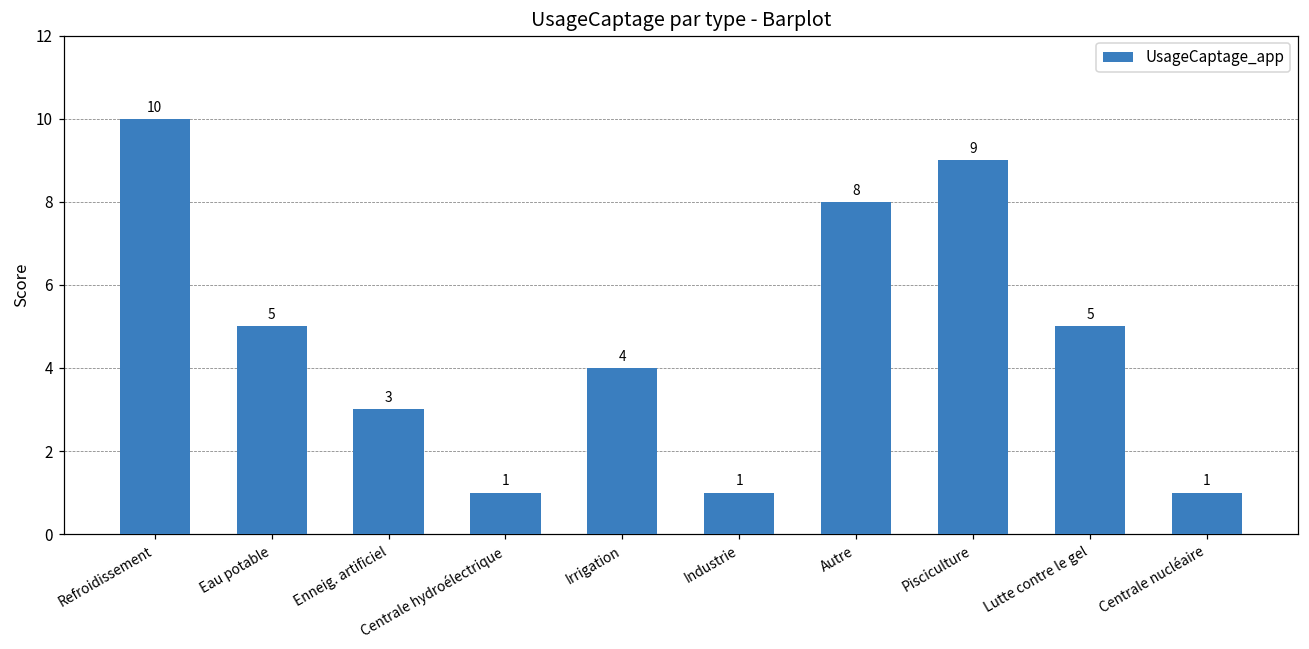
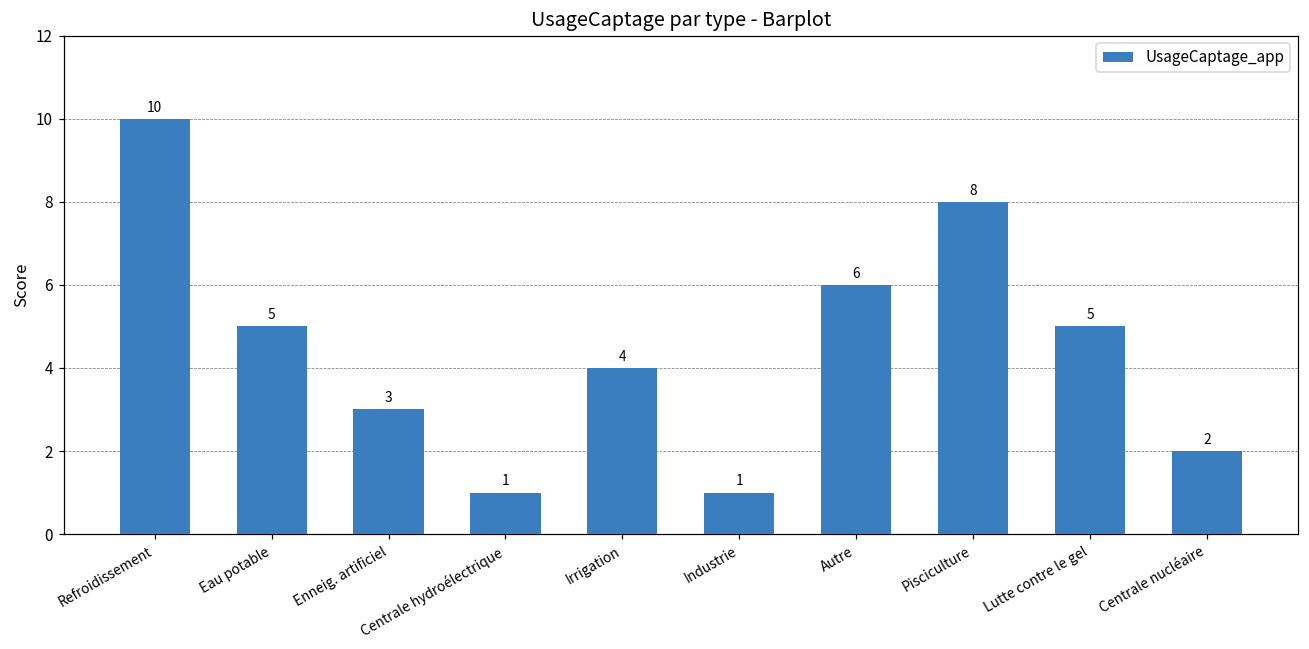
  {
    "Refroidissement": 10,
    "Eau potable": 5,
    "Enneig. artificiel": 3,
    "Centrale hydroélectrique": 1,
    "Irrigation": 4,
    "Industrie": 1,
-   "Autre": 8,
-   "Pisciculture": 9,
+   "Autre": 6,
+   "Pisciculture": 8,
    "Lutte contre le gel": 5,
-   "Centrale nucléaire": 1
+   "Centrale nucléaire": 2
  }
